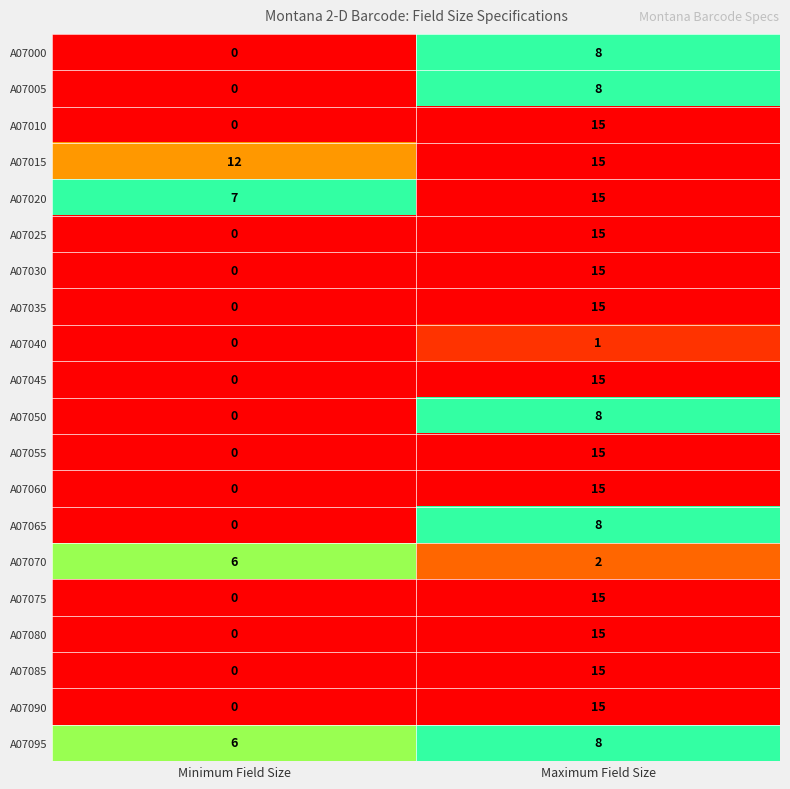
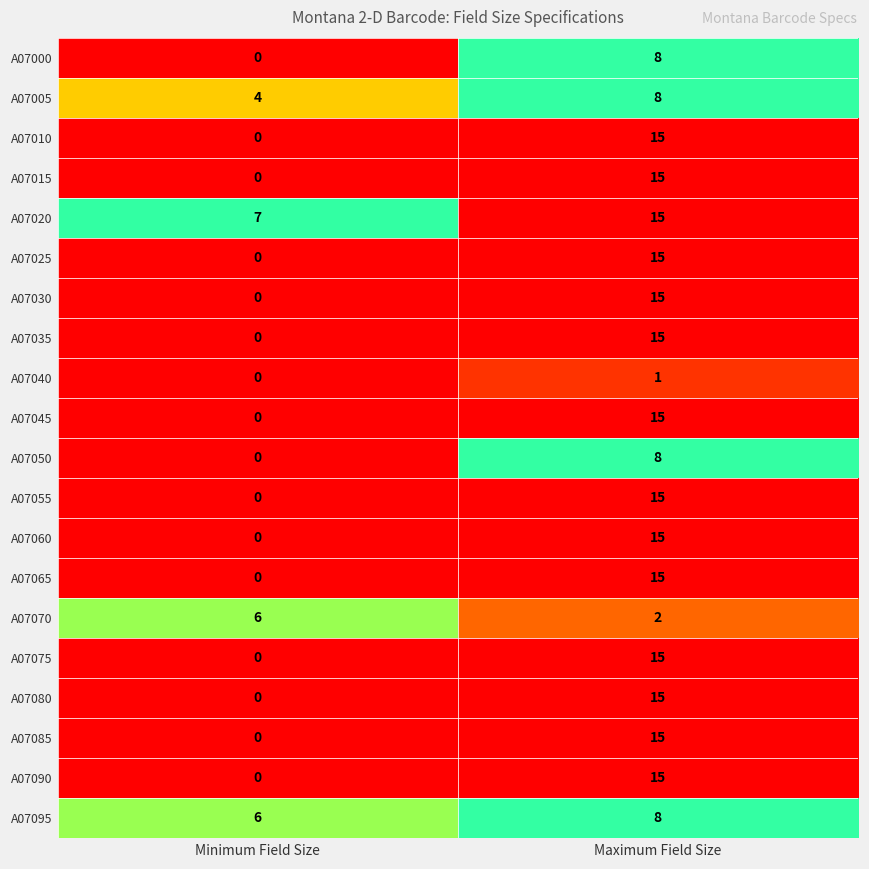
  {
    "A07000": {
      "Minimum Field Size": 0,
      "Maximum Field Size": 8
    },
    "A07005": {
-     "Minimum Field Size": 0,
+     "Minimum Field Size": 4,
      "Maximum Field Size": 8
    },
    "A07010": {
      "Minimum Field Size": 0,
      "Maximum Field Size": 15
    },
    "A07015": {
-     "Minimum Field Size": 12,
+     "Minimum Field Size": 0,
      "Maximum Field Size": 15
    },
    "A07020": {
      "Minimum Field Size": 7,
      "Maximum Field Size": 15
    },
    "A07025": {
      "Minimum Field Size": 0,
      "Maximum Field Size": 15
    },
    "A07030": {
      "Minimum Field Size": 0,
      "Maximum Field Size": 15
    },
    "A07035": {
      "Minimum Field Size": 0,
      "Maximum Field Size": 15
    },
    "A07040": {
      "Minimum Field Size": 0,
      "Maximum Field Size": 1
    },
    "A07045": {
      "Minimum Field Size": 0,
      "Maximum Field Size": 15
    },
    "A07050": {
      "Minimum Field Size": 0,
      "Maximum Field Size": 8
    },
    "A07055": {
      "Minimum Field Size": 0,
      "Maximum Field Size": 15
    },
    "A07060": {
      "Minimum Field Size": 0,
      "Maximum Field Size": 15
    },
    "A07065": {
      "Minimum Field Size": 0,
-     "Maximum Field Size": 8
+     "Maximum Field Size": 15
    },
    "A07070": {
      "Minimum Field Size": 6,
      "Maximum Field Size": 2
    },
    "A07075": {
      "Minimum Field Size": 0,
      "Maximum Field Size": 15
    },
    "A07080": {
      "Minimum Field Size": 0,
      "Maximum Field Size": 15
    },
    "A07085": {
      "Minimum Field Size": 0,
      "Maximum Field Size": 15
    },
    "A07090": {
      "Minimum Field Size": 0,
      "Maximum Field Size": 15
    },
    "A07095": {
      "Minimum Field Size": 6,
      "Maximum Field Size": 8
    }
  }
